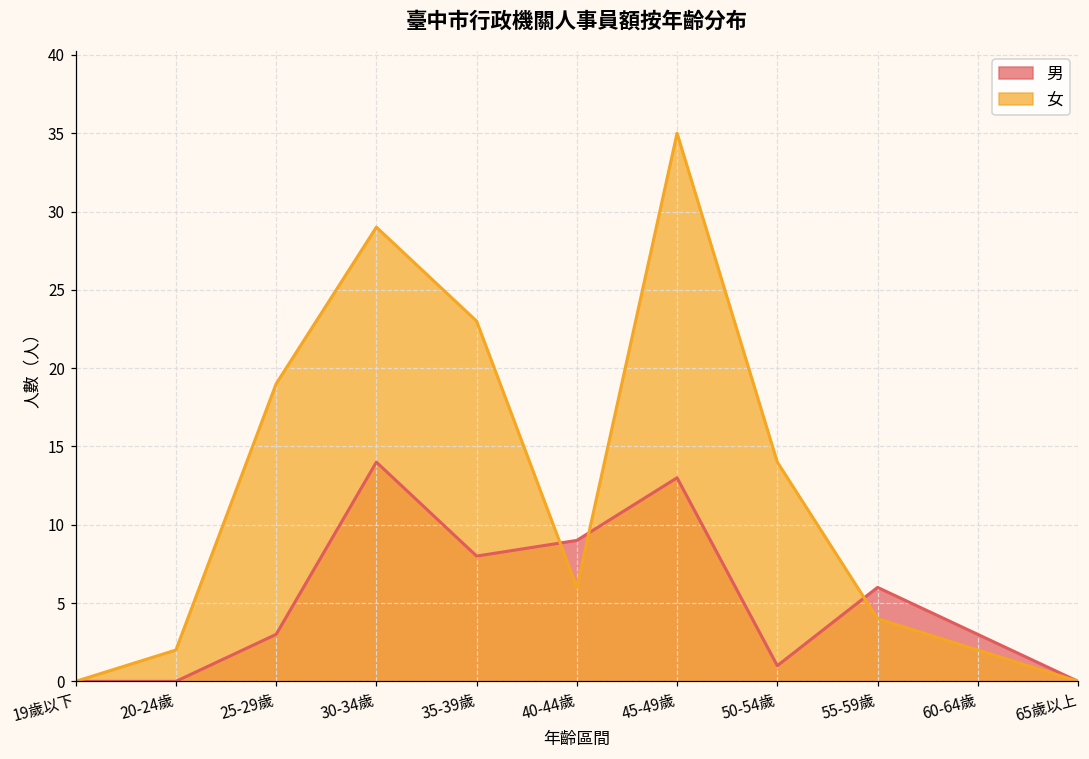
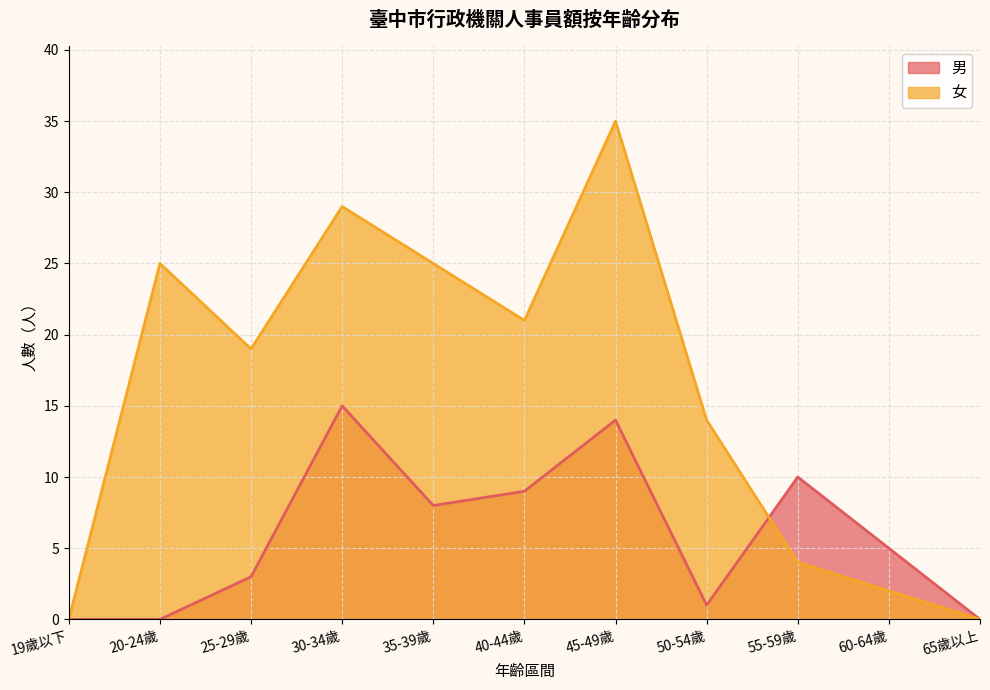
  {
    "男": {
      "20-24歲": 0,
      "25-29歲": 3,
-     "30-34歲": 14,
+     "30-34歲": 15,
      "35-39歲": 8,
      "40-44歲": 9,
-     "45-49歲": 13,
+     "45-49歲": 14,
      "50-54歲": 1,
-     "55-59歲": 6,
-     "60-64歲": 3
+     "55-59歲": 10,
+     "60-64歲": 5
    },
    "女": {
-     "20-24歲": 2,
+     "20-24歲": 25,
      "25-29歲": 19,
      "30-34歲": 29,
-     "35-39歲": 23,
-     "40-44歲": 6,
+     "35-39歲": 25,
+     "40-44歲": 21,
      "45-49歲": 35,
      "50-54歲": 14,
      "55-59歲": 4,
      "60-64歲": 2
    }
  }
